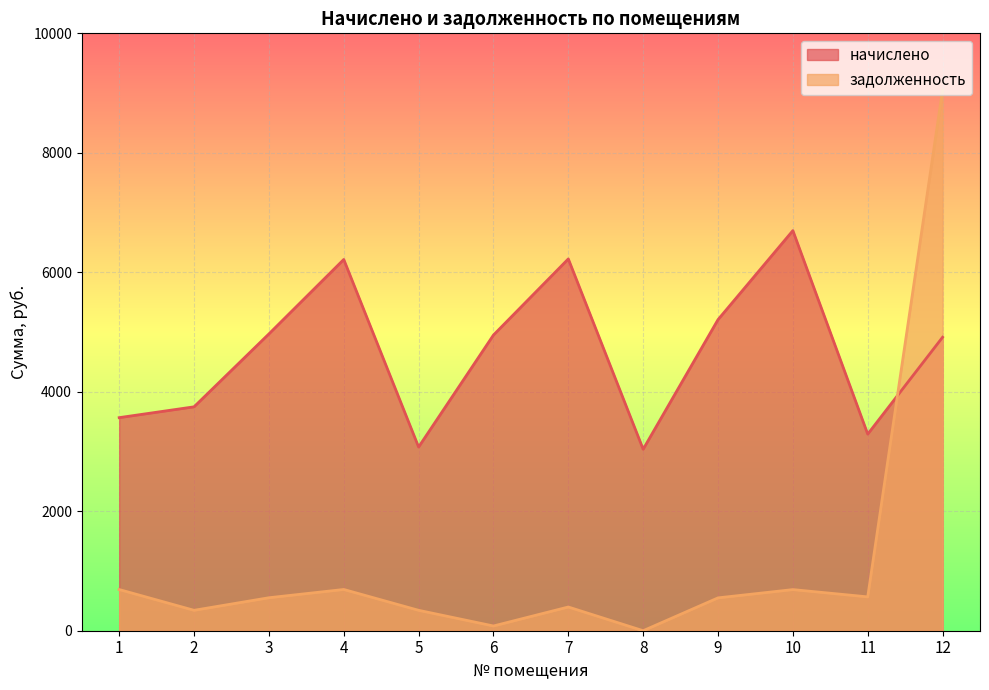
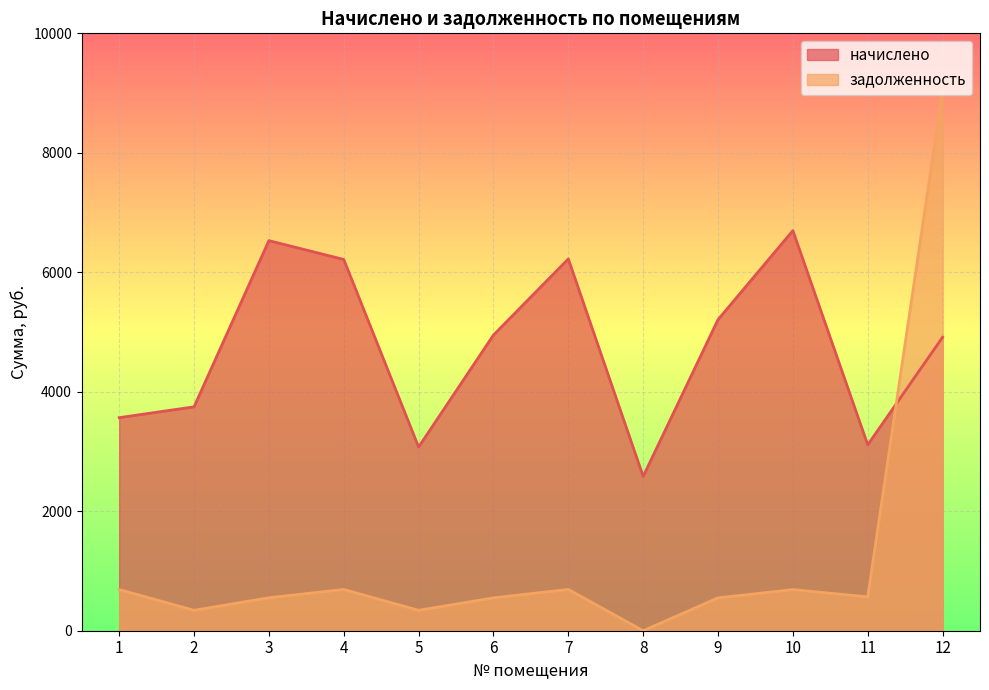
  {
    "начислено": {
      "1": 3600,
      "2": 3700,
-     "3": 5000,
+     "3": 6500,
      "4": 6200,
      "5": 3100,
      "6": 4900,
      "7": 6200,
-     "8": 3000,
+     "8": 2600,
      "9": 5200,
      "10": 6700,
-     "11": 3300,
+     "11": 3100,
      "12": 4900
    },
    "задолженность": {
      "1": 700,
      "2": 300,
      "3": 600,
      "4": 700,
      "5": 300,
-     "6": 100,
-     "7": 400,
+     "6": 500,
+     "7": 700,
      "8": 0,
      "9": 500,
      "10": 700,
      "11": 600
    }
  }
